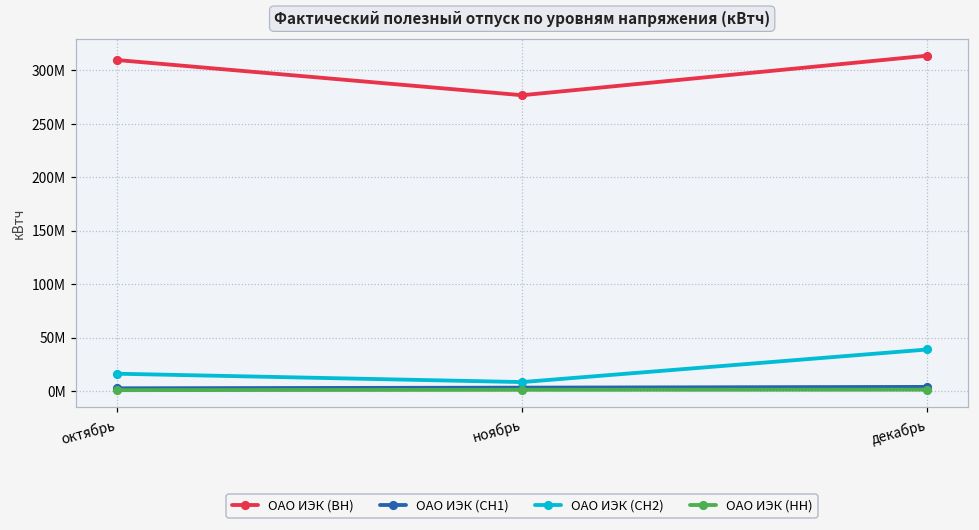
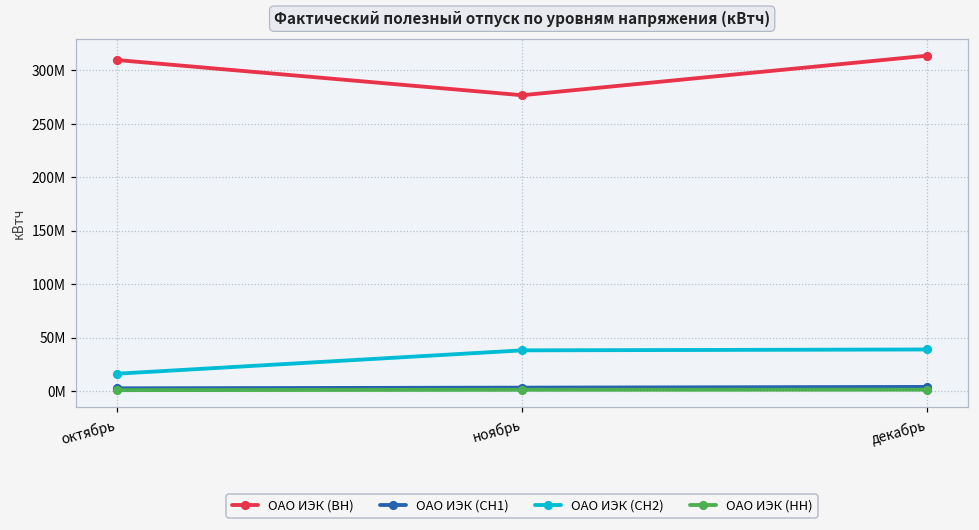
  {
    "ОАО ИЭК (ВН)": {
      "октябрь": 310000000,
      "ноябрь": 280000000,
      "декабрь": 310000000
    },
    "ОАО ИЭК (СН2)": {
      "октябрь": 20000000,
-     "ноябрь": 10000000,
+     "ноябрь": 40000000,
      "декабрь": 40000000
    }
  }
